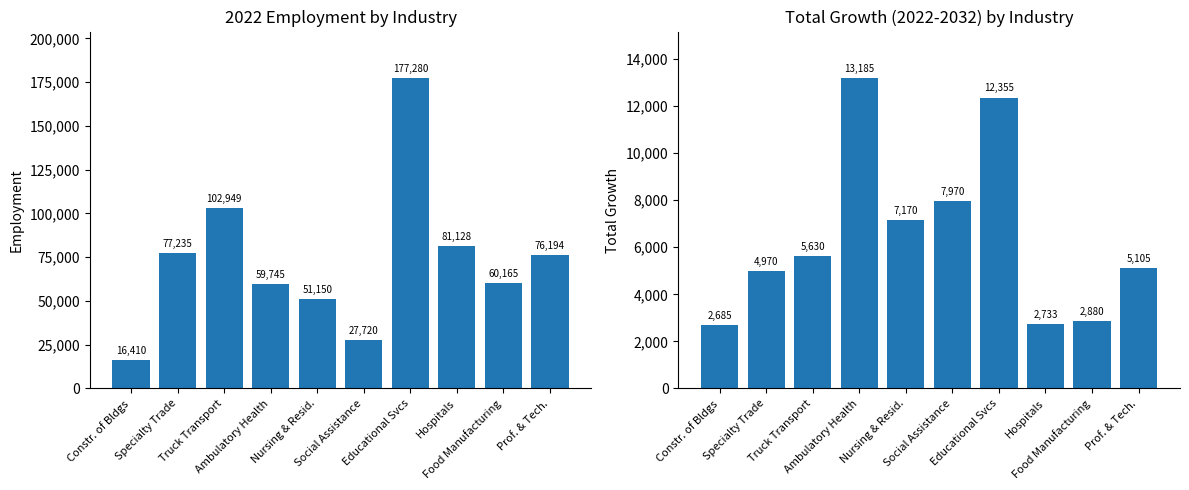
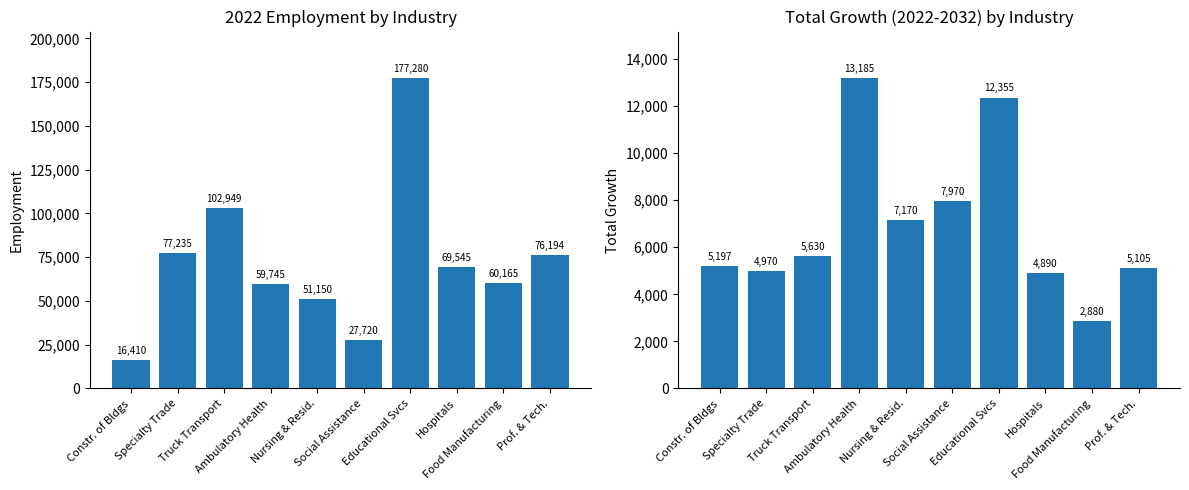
  {
    "2022 Employment by Industry": {
      "Constr. of Bldgs": "16,410",
      "Specialty Trade": "77,235",
      "Truck Transport": "102,949",
      "Ambulatory Health": "59,745",
      "Nursing & Resid.": "51,150",
      "Social Assistance": "27,720",
      "Educational Svcs": "177,280",
-     "Hospitals": "81,128",
+     "Hospitals": "69,545",
      "Food Manufacturing": "60,165",
      "Prof. & Tech.": "76,194"
    },
    "Total Growth (2022-2032) by Industry": {
-     "Constr. of Bldgs": "2,685",
+     "Constr. of Bldgs": "5,197",
      "Specialty Trade": "4,970",
      "Truck Transport": "5,630",
      "Ambulatory Health": "13,185",
      "Nursing & Resid.": "7,170",
      "Social Assistance": "7,970",
      "Educational Svcs": "12,355",
-     "Hospitals": "2,733",
+     "Hospitals": "4,890",
      "Food Manufacturing": "2,880",
      "Prof. & Tech.": "5,105"
    }
  }
